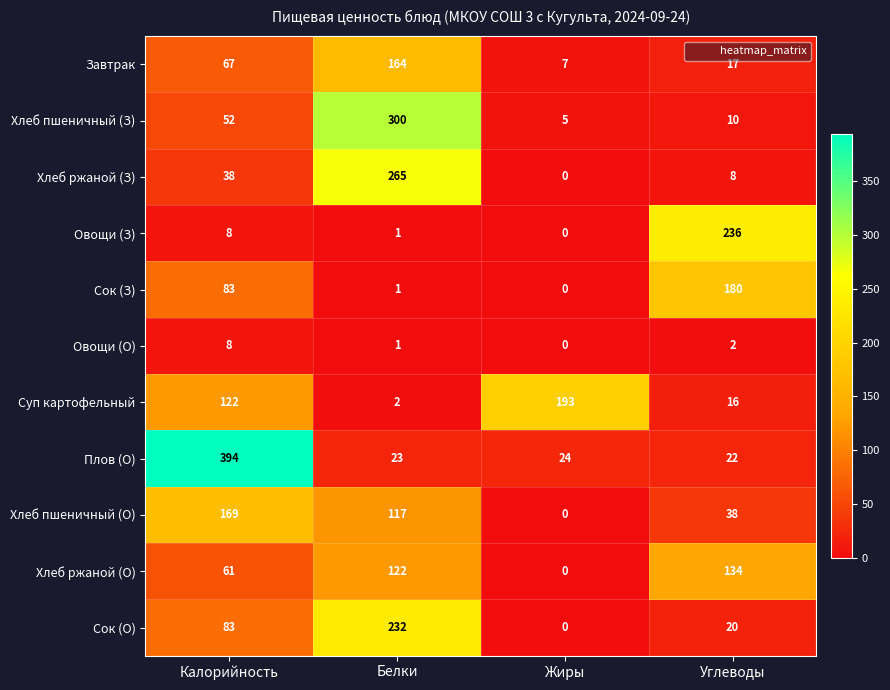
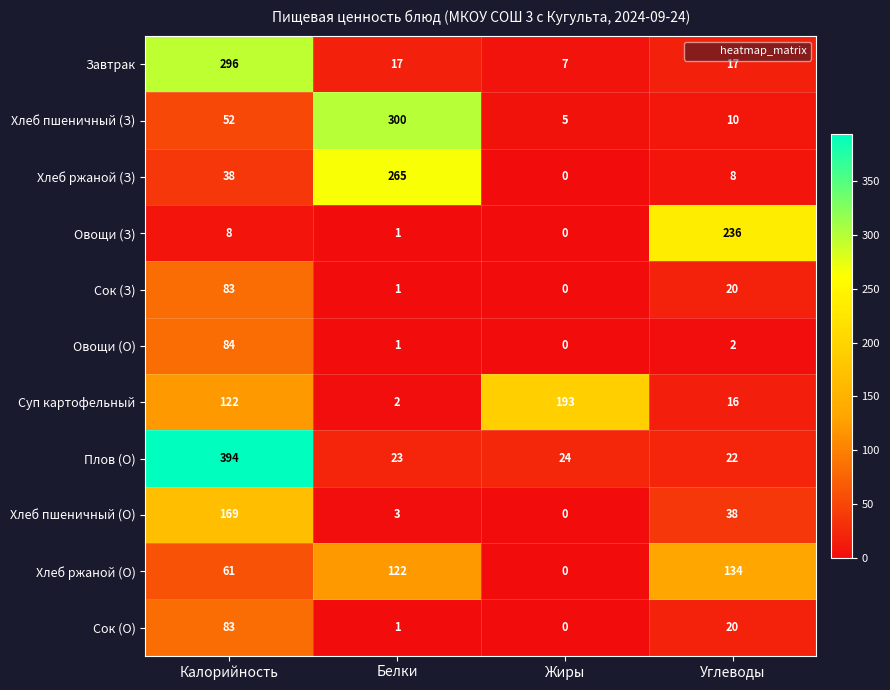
  {
    "Завтрак": {
-     "Калорийность": 67,
-     "Белки": 164,
+     "Калорийность": 296,
+     "Белки": 17,
      "Жиры": 7
    },
    "Хлеб пшеничный (З)": {
      "Калорийность": 52,
      "Белки": 300,
      "Жиры": 5,
      "Углеводы": 10
    },
    "Хлеб ржаной (З)": {
      "Калорийность": 38,
      "Белки": 265,
      "Жиры": 0,
      "Углеводы": 8
    },
    "Овощи (З)": {
      "Калорийность": 8,
      "Белки": 1,
      "Жиры": 0,
      "Углеводы": 236
    },
    "Сок (З)": {
      "Калорийность": 83,
      "Белки": 1,
      "Жиры": 0,
-     "Углеводы": 180
+     "Углеводы": 20
    },
    "Овощи (О)": {
-     "Калорийность": 8,
+     "Калорийность": 84,
      "Белки": 1,
      "Жиры": 0,
      "Углеводы": 2
    },
    "Суп картофельный": {
      "Калорийность": 122,
      "Белки": 2,
      "Жиры": 193,
      "Углеводы": 16
    },
    "Плов (О)": {
      "Калорийность": 394,
      "Белки": 23,
      "Жиры": 24,
      "Углеводы": 22
    },
    "Хлеб пшеничный (О)": {
      "Калорийность": 169,
-     "Белки": 117,
+     "Белки": 3,
      "Жиры": 0,
      "Углеводы": 38
    },
    "Хлеб ржаной (О)": {
      "Калорийность": 61,
      "Белки": 122,
      "Жиры": 0,
      "Углеводы": 134
    },
    "Сок (О)": {
      "Калорийность": 83,
-     "Белки": 232,
+     "Белки": 1,
      "Жиры": 0,
      "Углеводы": 20
    }
  }
